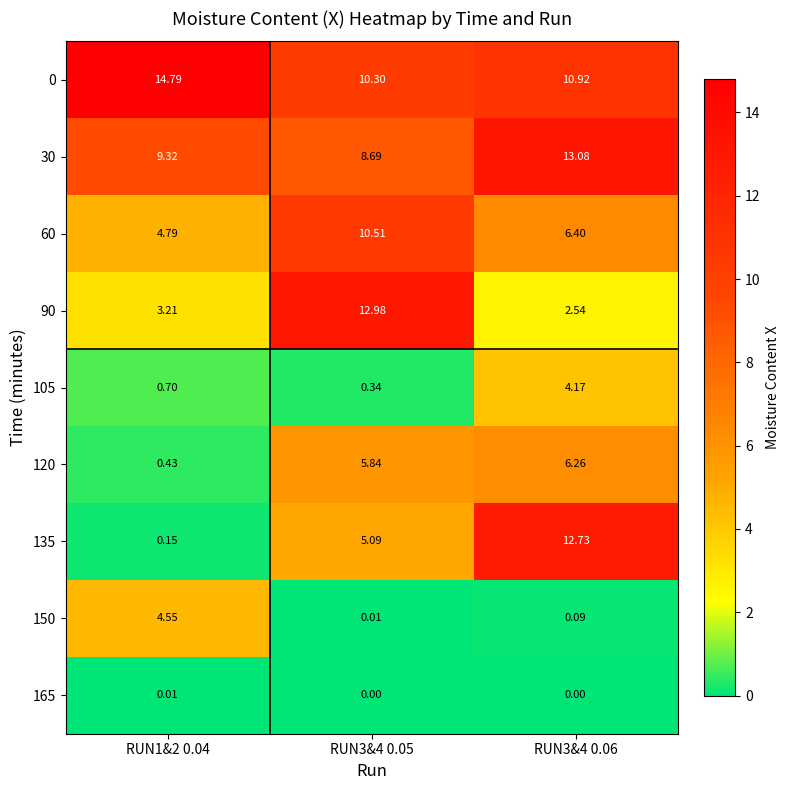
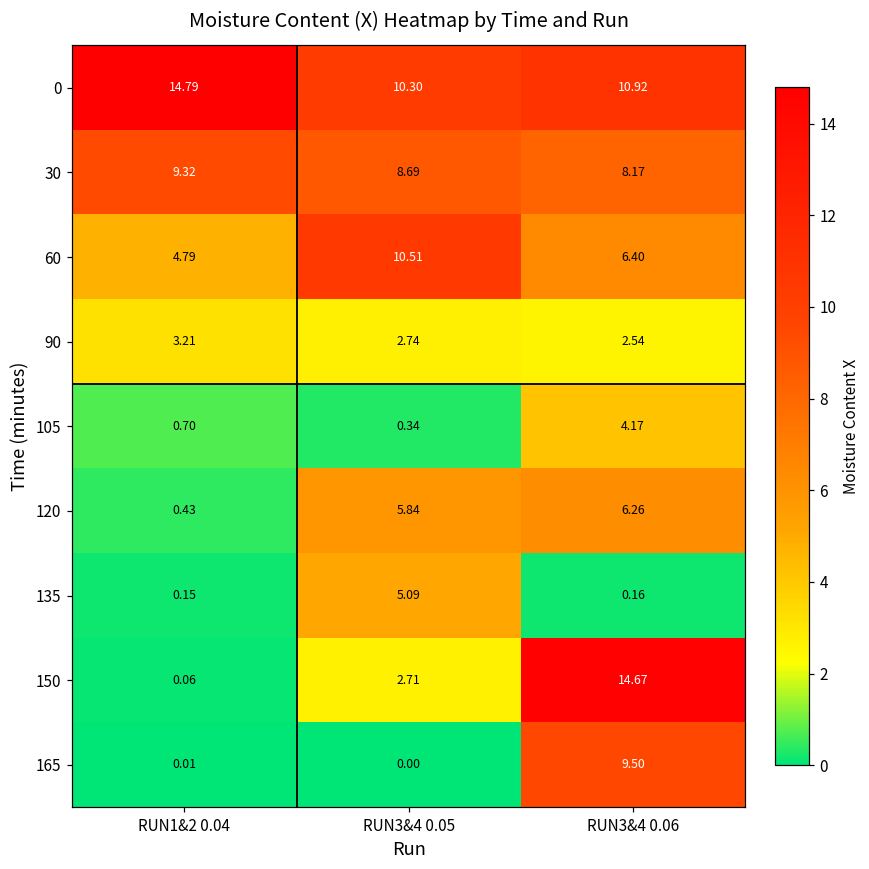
  {
    "0": {
      "RUN1&2 0.04": 14.79,
      "RUN3&4 0.05": 10.30,
      "RUN3&4 0.06": 10.92
    },
    "30": {
      "RUN1&2 0.04": 9.32,
      "RUN3&4 0.05": 8.69,
-     "RUN3&4 0.06": 13.08
+     "RUN3&4 0.06": 8.17
    },
    "60": {
      "RUN1&2 0.04": 4.79,
      "RUN3&4 0.05": 10.51,
      "RUN3&4 0.06": 6.40
    },
    "90": {
      "RUN1&2 0.04": 3.21,
-     "RUN3&4 0.05": 12.98,
+     "RUN3&4 0.05": 2.74,
      "RUN3&4 0.06": 2.54
    },
    "105": {
      "RUN1&2 0.04": 0.70,
      "RUN3&4 0.05": 0.34,
      "RUN3&4 0.06": 4.17
    },
    "120": {
      "RUN1&2 0.04": 0.43,
      "RUN3&4 0.05": 5.84,
      "RUN3&4 0.06": 6.26
    },
    "135": {
      "RUN1&2 0.04": 0.15,
      "RUN3&4 0.05": 5.09,
-     "RUN3&4 0.06": 12.73
+     "RUN3&4 0.06": 0.16
    },
    "150": {
-     "RUN1&2 0.04": 4.55,
-     "RUN3&4 0.05": 0.01,
-     "RUN3&4 0.06": 0.09
+     "RUN1&2 0.04": 0.06,
+     "RUN3&4 0.05": 2.71,
+     "RUN3&4 0.06": 14.67
    },
    "165": {
      "RUN1&2 0.04": 0.01,
      "RUN3&4 0.05": 0.00,
-     "RUN3&4 0.06": 0.00
+     "RUN3&4 0.06": 9.50
    }
  }
